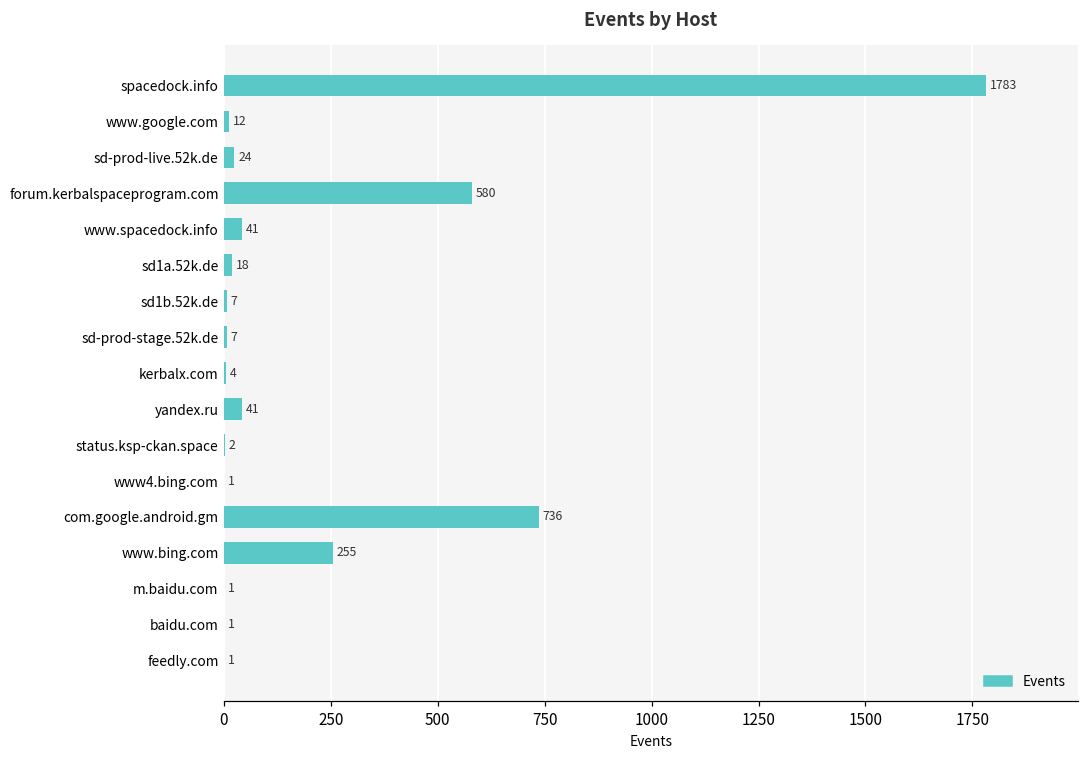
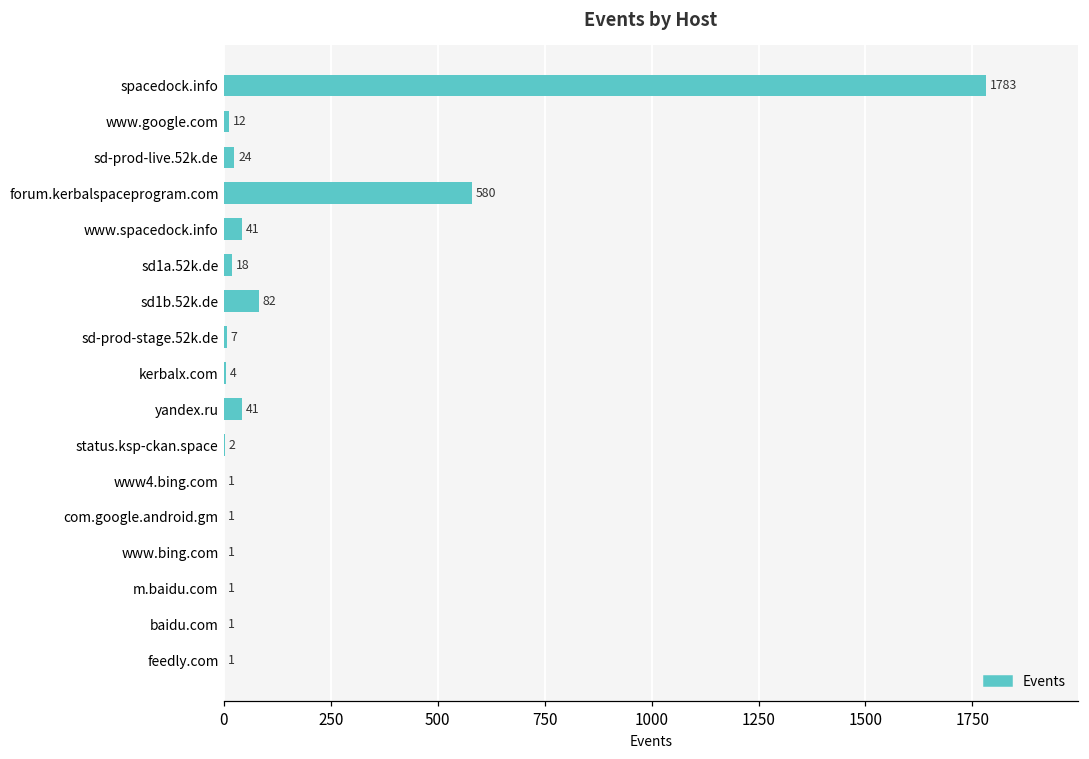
  {
    "spacedock.info": 1783,
    "www.google.com": 12,
    "sd-prod-live.52k.de": 24,
    "forum.kerbalspaceprogram.com": 580,
    "www.spacedock.info": 41,
    "sd1a.52k.de": 18,
-   "sd1b.52k.de": 7,
+   "sd1b.52k.de": 82,
    "sd-prod-stage.52k.de": 7,
    "kerbalx.com": 4,
    "yandex.ru": 41,
    "status.ksp-ckan.space": 2,
    "www4.bing.com": 1,
-   "com.google.android.gm": 736,
-   "www.bing.com": 255,
+   "com.google.android.gm": 1,
+   "www.bing.com": 1,
    "m.baidu.com": 1,
    "baidu.com": 1,
    "feedly.com": 1
  }
